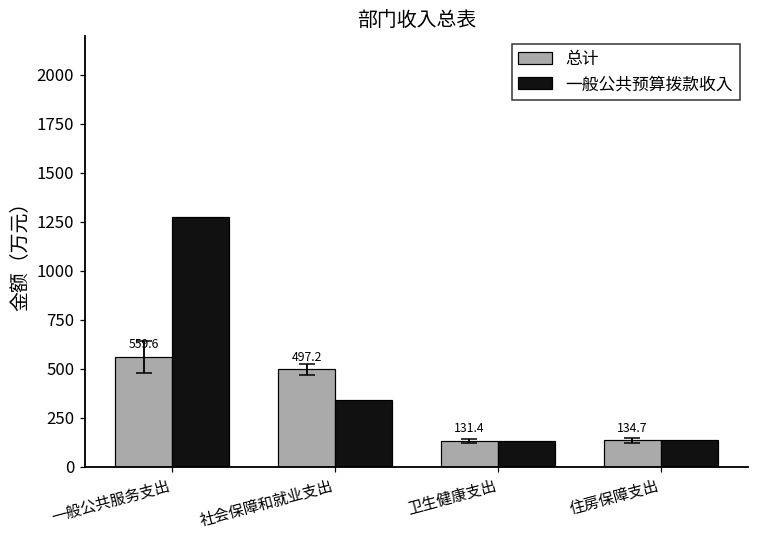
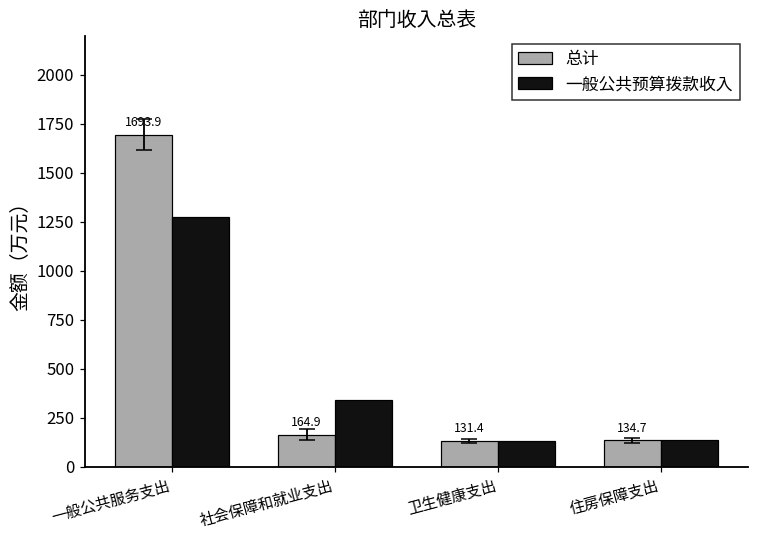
  {
    "总计": {
-     "一般公共服务支出": 559.6,
-     "社会保障和就业支出": 497.2,
+     "一般公共服务支出": 1693.9,
+     "社会保障和就业支出": 164.9,
      "卫生健康支出": 131.4,
      "住房保障支出": 134.7
    },
    "一般公共预算拨款收入": {
      "一般公共服务支出": 1270,
      "社会保障和就业支出": 340,
      "卫生健康支出": 130,
      "住房保障支出": 130
    }
  }
